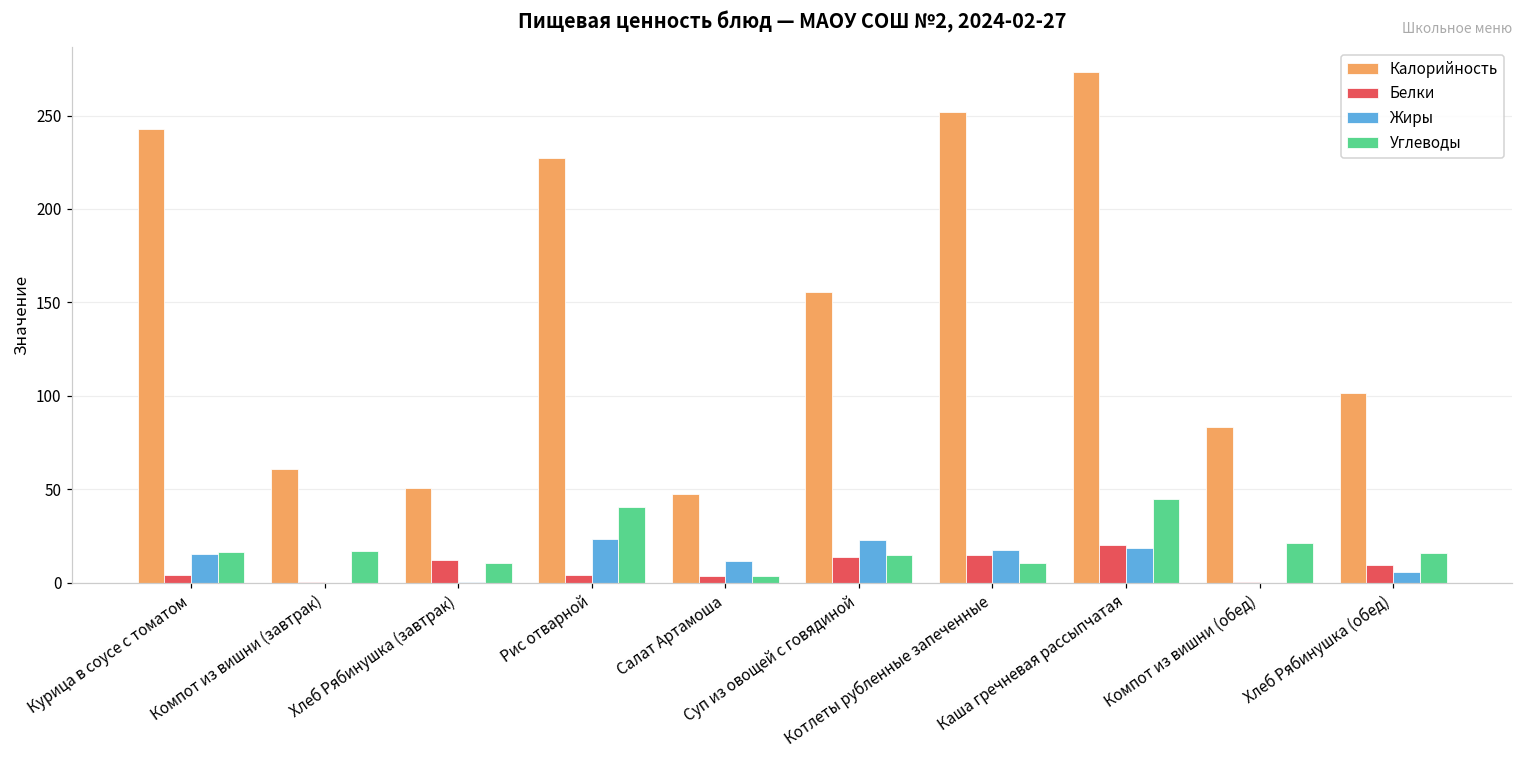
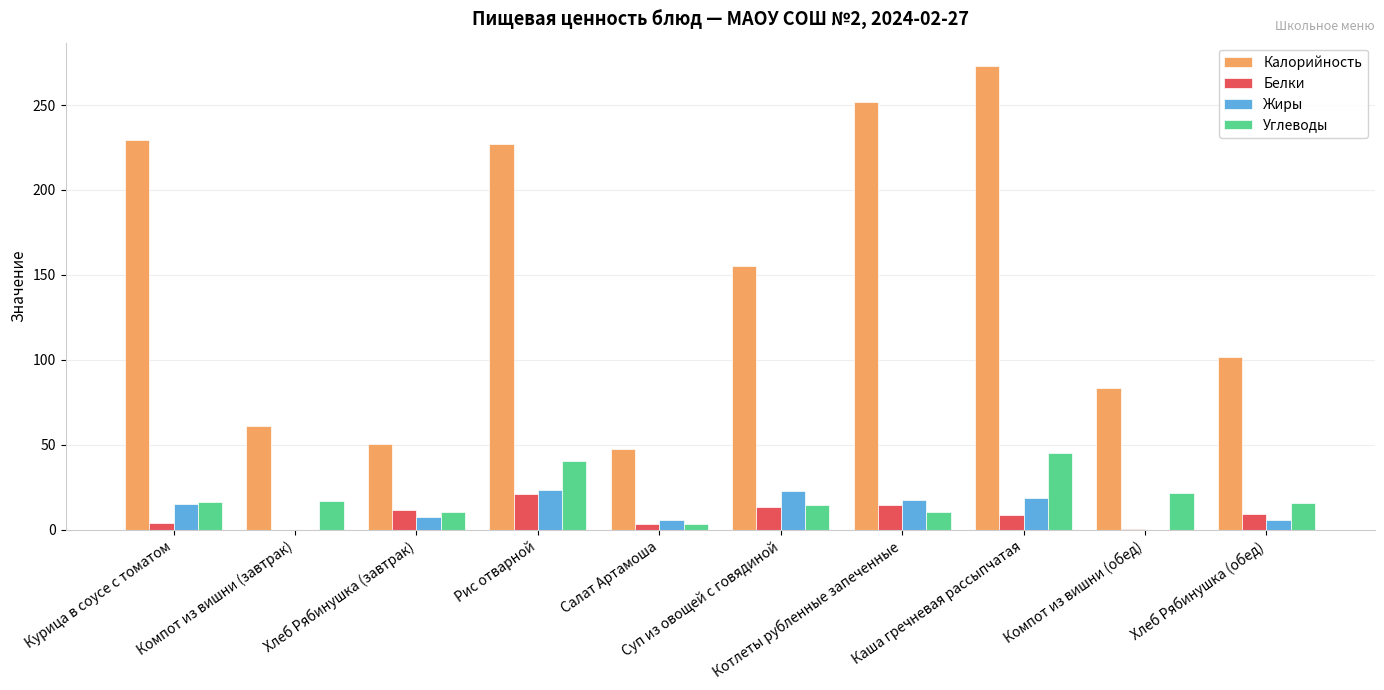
  {
    "Калорийность": {
-     "Курица в соусе с томатом": 243,
+     "Курица в соусе с томатом": 229,
      "Компот из вишни (завтрак)": 61,
      "Хлеб Рябинушка (завтрак)": 51,
      "Рис отварной": 227,
      "Салат Артамоша": 48,
      "Суп из овощей с говядиной": 155,
      "Котлеты рубленные запеченные": 252,
      "Каша гречневая рассыпчатая": 273,
      "Компот из вишни (обед)": 84,
      "Хлеб Рябинушка (обед)": 102
    },
    "Белки": {
      "Курица в соусе с томатом": 4,
      "Хлеб Рябинушка (завтрак)": 12,
-     "Рис отварной": 4,
+     "Рис отварной": 21,
      "Салат Артамоша": 4,
      "Суп из овощей с говядиной": 14,
      "Котлеты рубленные запеченные": 15,
-     "Каша гречневая рассыпчатая": 20,
+     "Каша гречневая рассыпчатая": 9,
      "Хлеб Рябинушка (обед)": 10
    },
    "Жиры": {
      "Курица в соусе с томатом": 15,
      "Компот из вишни (завтрак)": 0,
-     "Хлеб Рябинушка (завтрак)": 0,
+     "Хлеб Рябинушка (завтрак)": 8,
      "Рис отварной": 23,
-     "Салат Артамоша": 12,
+     "Салат Артамоша": 6,
      "Суп из овощей с говядиной": 23,
      "Котлеты рубленные запеченные": 18,
      "Каша гречневая рассыпчатая": 19,
      "Компот из вишни (обед)": 0,
      "Хлеб Рябинушка (обед)": 6
    },
    "Углеводы": {
      "Курица в соусе с томатом": 16,
      "Компот из вишни (завтрак)": 17,
      "Хлеб Рябинушка (завтрак)": 11,
      "Рис отварной": 40,
      "Салат Артамоша": 3,
      "Суп из овощей с говядиной": 15,
      "Котлеты рубленные запеченные": 10,
      "Каша гречневая рассыпчатая": 45,
      "Компот из вишни (обед)": 21,
      "Хлеб Рябинушка (обед)": 16
    }
  }
